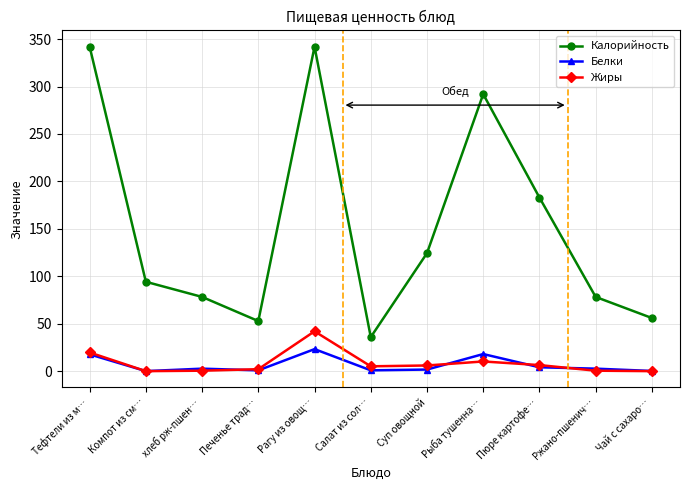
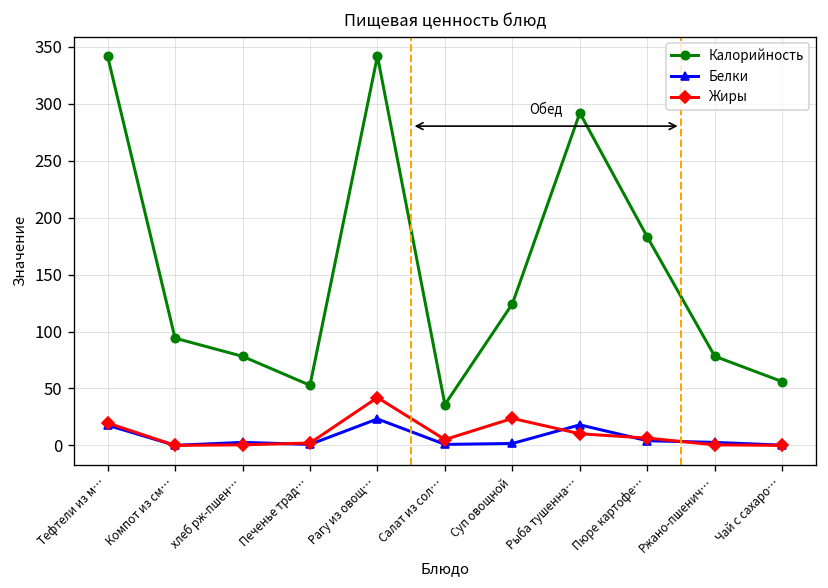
  {
    "Калорийность": {
      "Тефтели из м…": 340,
      "Компот из см…": 90,
      "хлеб рж-пшен…": 80,
      "Печенье трад…": 50,
      "Рагу из овощ…": 340,
      "Салат из сол…": 40,
      "Суп овощной": 120,
      "Рыба тушенна…": 290,
      "Пюре картофе…": 180,
      "Ржано-пшенич…": 80,
      "Чай с сахаро…": 60
    },
    "Белки": {
      "Рагу из овощ…": 20,
      "Салат из сол…": 0,
      "Суп овощной": 0,
      "Рыба тушенна…": 20
    },
    "Жиры": {
      "Рагу из овощ…": 40,
      "Салат из сол…": 10,
-     "Суп овощной": 10,
+     "Суп овощной": 20,
      "Рыба тушенна…": 10
    }
  }
